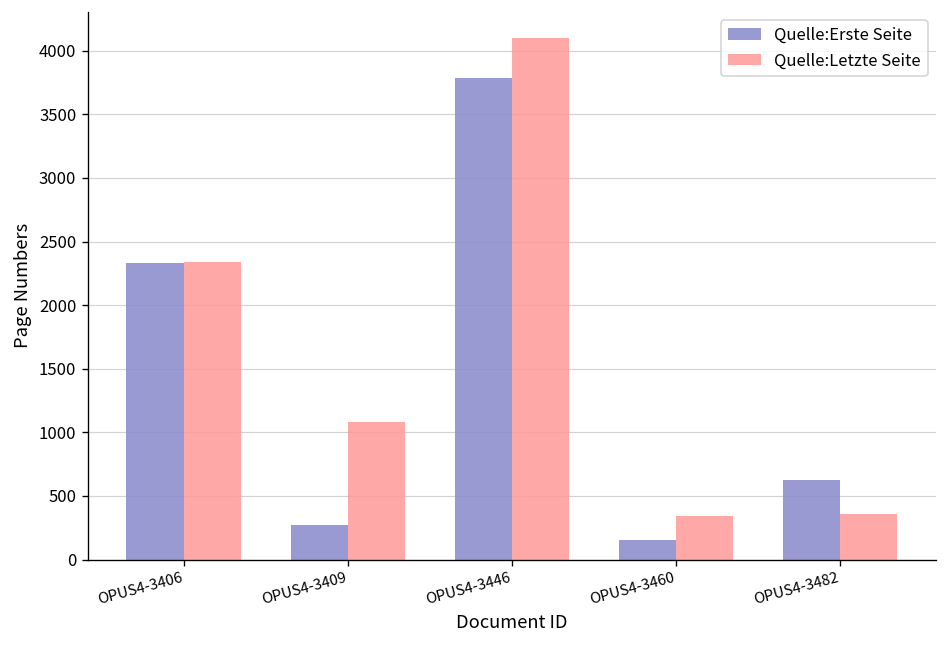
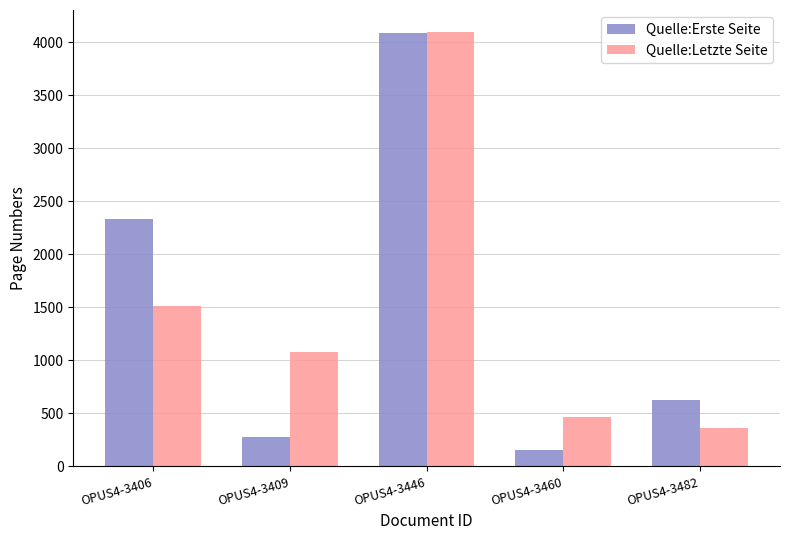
  {
    "Quelle:Erste Seite": {
      "OPUS4-3406": 2330,
      "OPUS4-3409": 280,
-     "OPUS4-3446": 3790,
+     "OPUS4-3446": 4090,
      "OPUS4-3460": 150,
      "OPUS4-3482": 620
    },
    "Quelle:Letzte Seite": {
-     "OPUS4-3406": 2340,
+     "OPUS4-3406": 1510,
      "OPUS4-3409": 1080,
      "OPUS4-3446": 4100,
-     "OPUS4-3460": 340,
+     "OPUS4-3460": 460,
      "OPUS4-3482": 360
    }
  }
